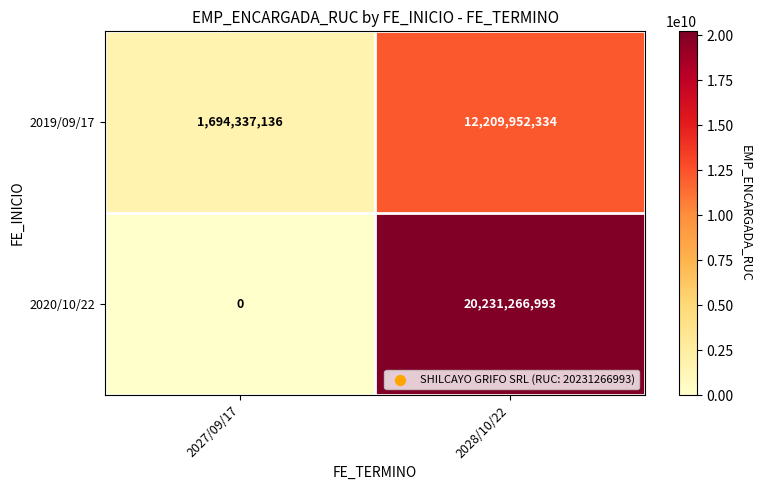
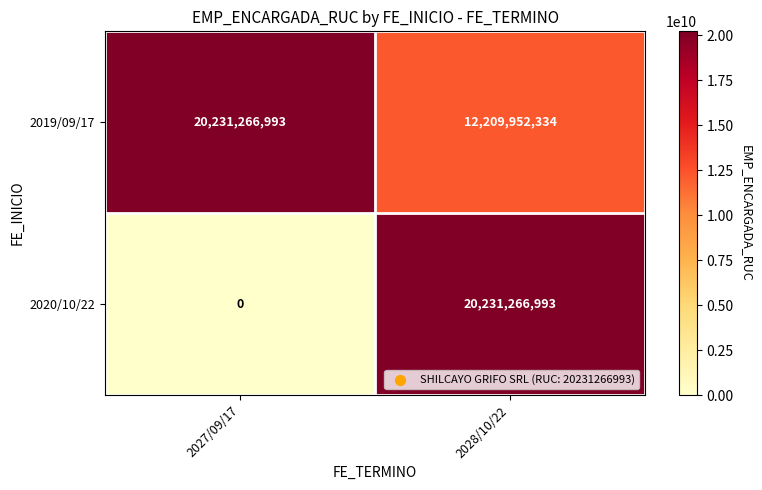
  {
    "2019/09/17": {
-     "2027/09/17": "1,694,337,136",
+     "2027/09/17": "20,231,266,993",
      "2028/10/22": "12,209,952,334"
    },
    "2020/10/22": {
      "2027/09/17": "0",
      "2028/10/22": "20,231,266,993"
    }
  }
